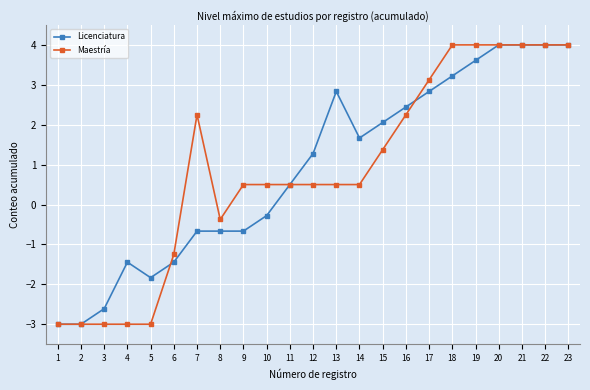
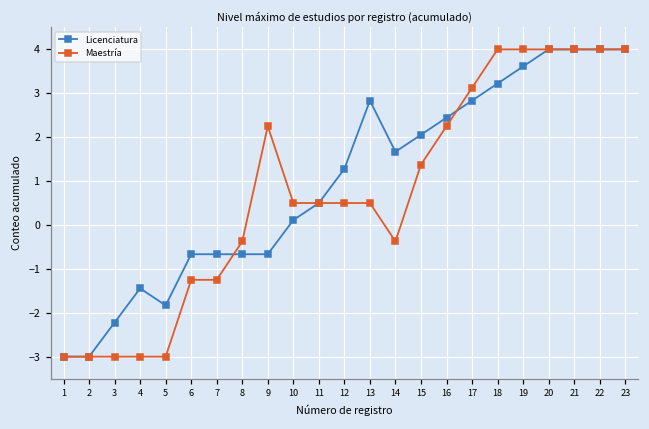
  {
    "Licenciatura": {
-     "3": -2.6,
+     "3": -2.2,
      "4": -1.4,
      "5": -1.8,
-     "6": -1.4,
+     "6": -0.7,
      "7": -0.7,
      "8": -0.7,
      "9": -0.7,
-     "10": -0.3,
+     "10": 0.1,
      "12": 1.3,
      "13": 2.8,
      "14": 1.7,
      "15": 2.1,
      "16": 2.4,
      "17": 2.8,
      "18": 3.2,
      "19": 3.6
    },
    "Maestría": {
      "3": -3.0,
      "4": -3.0,
      "5": -3.0,
      "6": -1.3,
-     "7": 2.3,
+     "7": -1.3,
      "8": -0.4,
-     "9": 0.5,
+     "9": 2.3,
      "10": 0.5,
      "12": 0.5,
      "13": 0.5,
-     "14": 0.5,
+     "14": -0.4,
      "15": 1.4,
      "16": 2.3,
      "17": 3.1,
      "18": 4.0,
      "19": 4.0
    }
  }
